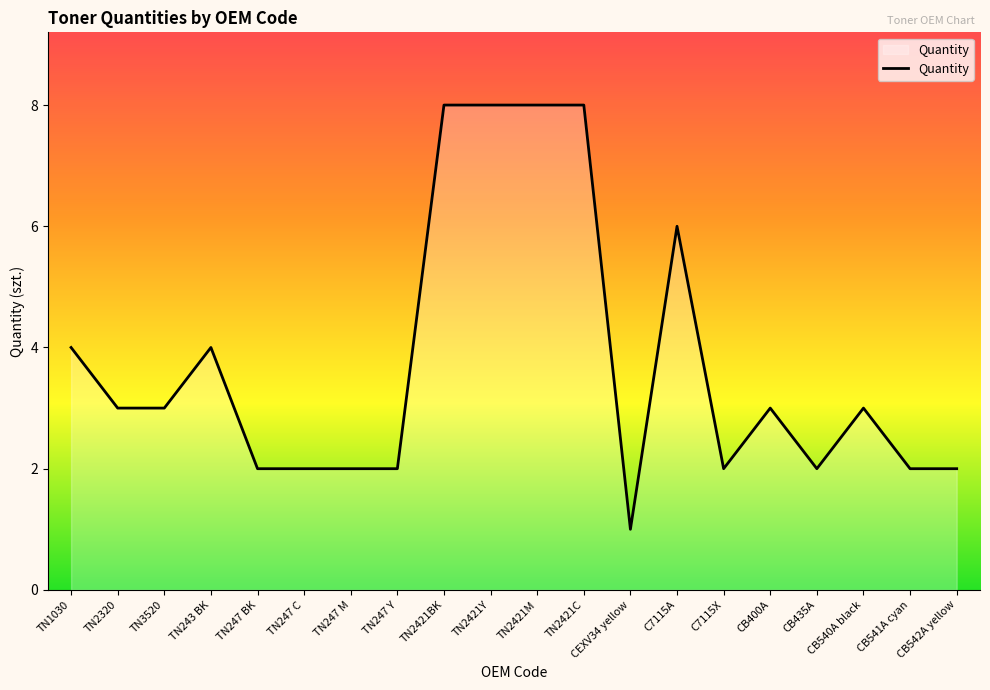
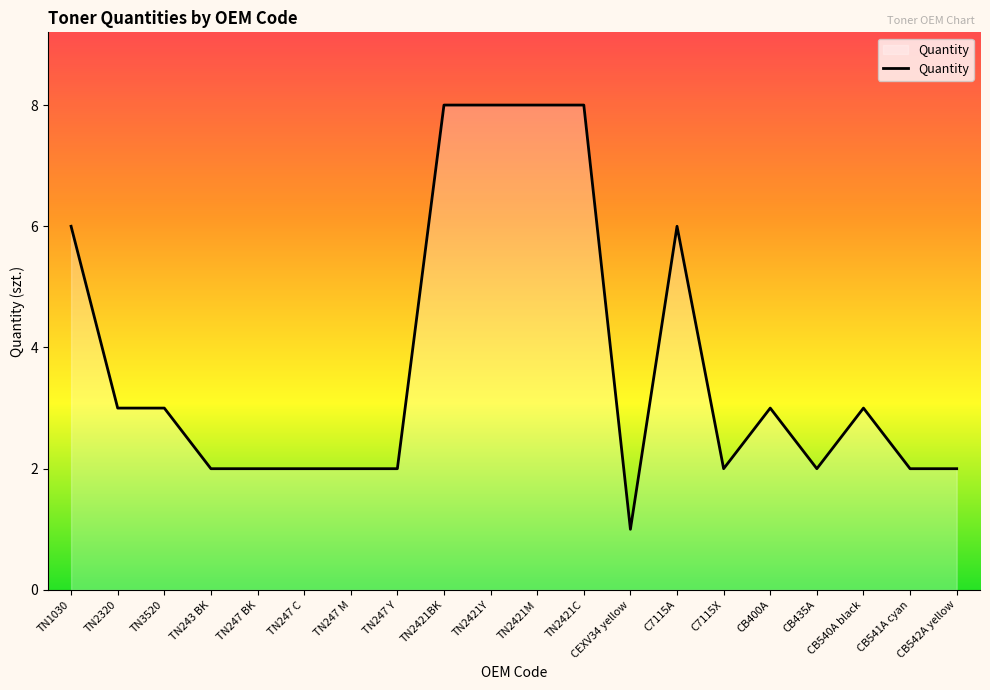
  {
-   "TN1030": 4,
+   "TN1030": 6,
    "TN2320": 3,
    "TN3520": 3,
-   "TN243 BK": 4,
+   "TN243 BK": 2,
    "TN247 BK": 2,
    "TN247 C": 2,
    "TN247 M": 2,
    "TN247 Y": 2,
    "TN2421BK": 8,
    "TN2421Y": 8,
    "TN2421M": 8,
    "TN2421C": 8,
    "CEXV34 yellow": 1,
    "C7115A": 6,
    "C7115X": 2,
    "CB400A": 3,
    "CB435A": 2,
    "CB540A black": 3,
    "CB541A cyan": 2,
    "CB542A yellow": 2
  }
